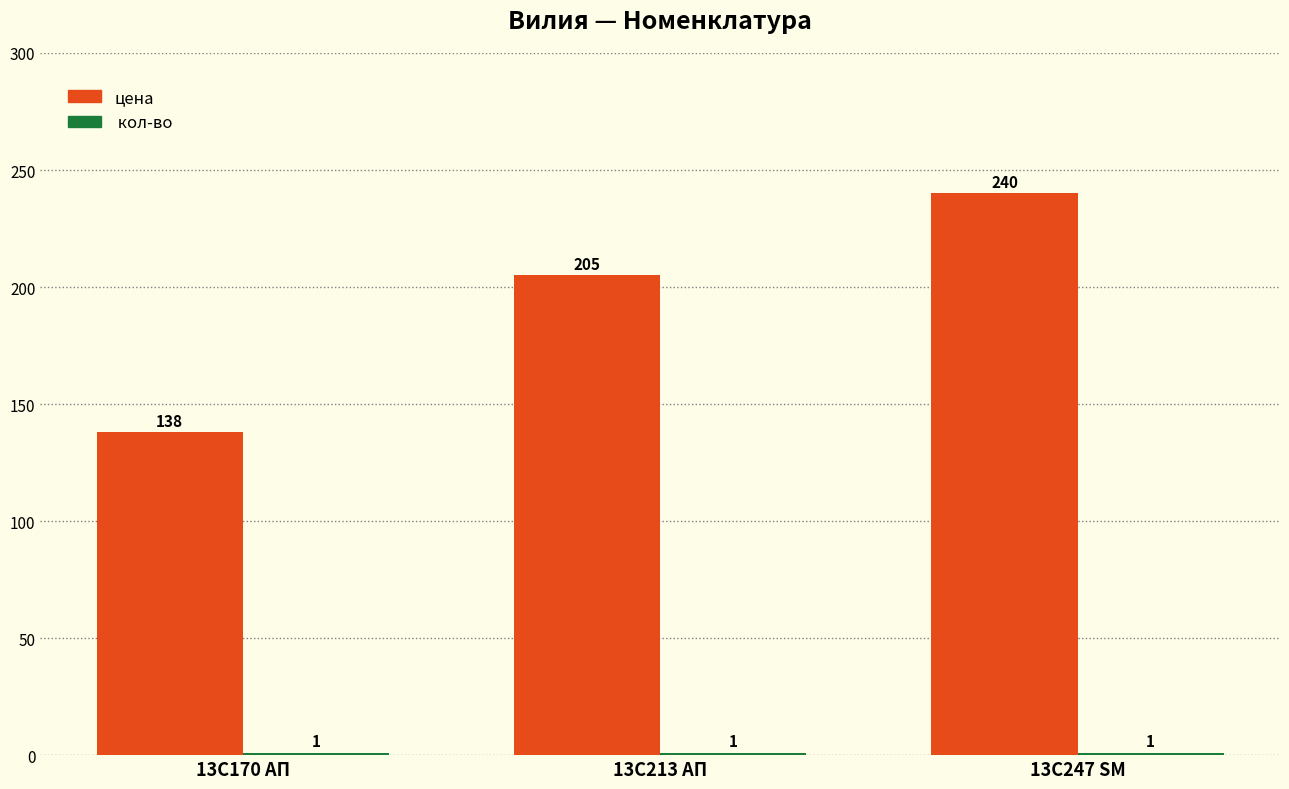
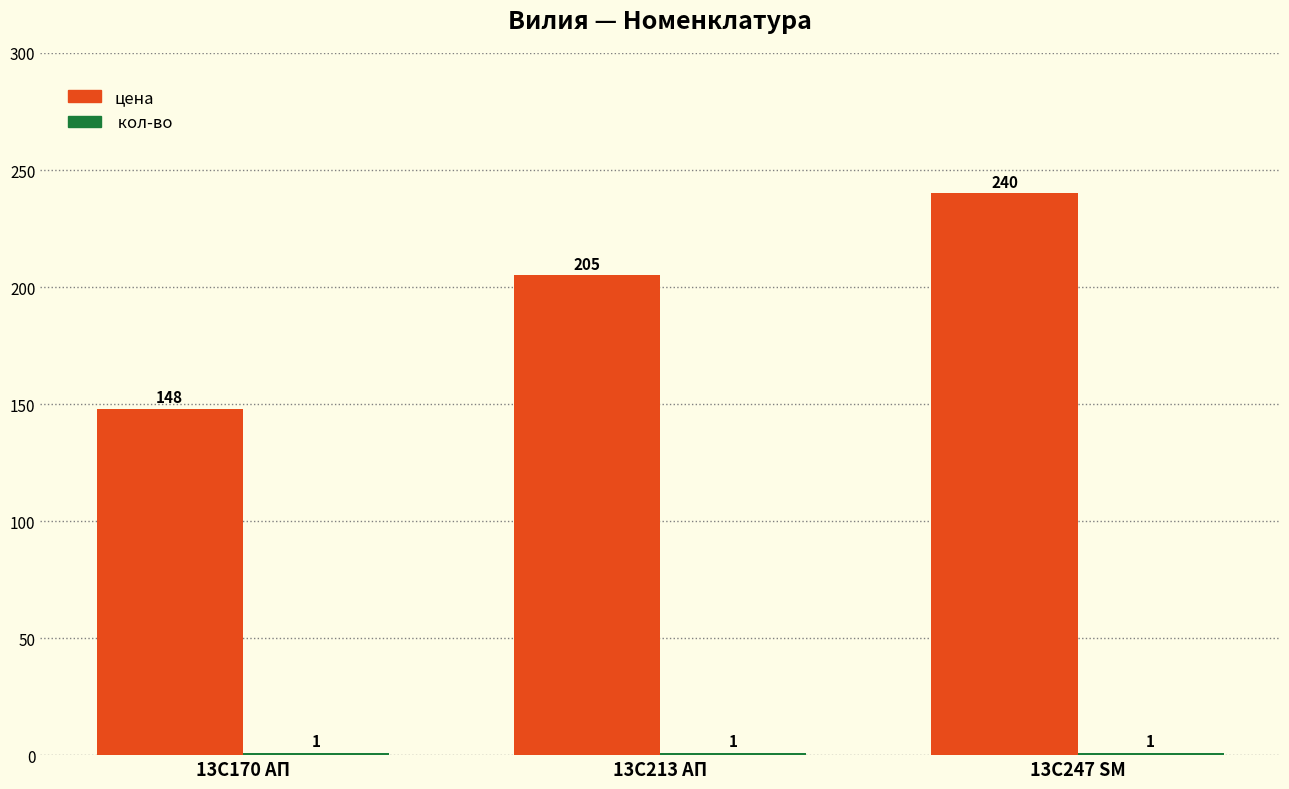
  {
    "цена": {
-     "13С170 АП": 138,
+     "13С170 АП": 148,
      "13С213 АП": 205,
      "13С247 SM": 240
    },
    "кол-во": {
      "13С170 АП": 1,
      "13С213 АП": 1,
      "13С247 SM": 1
    }
  }
